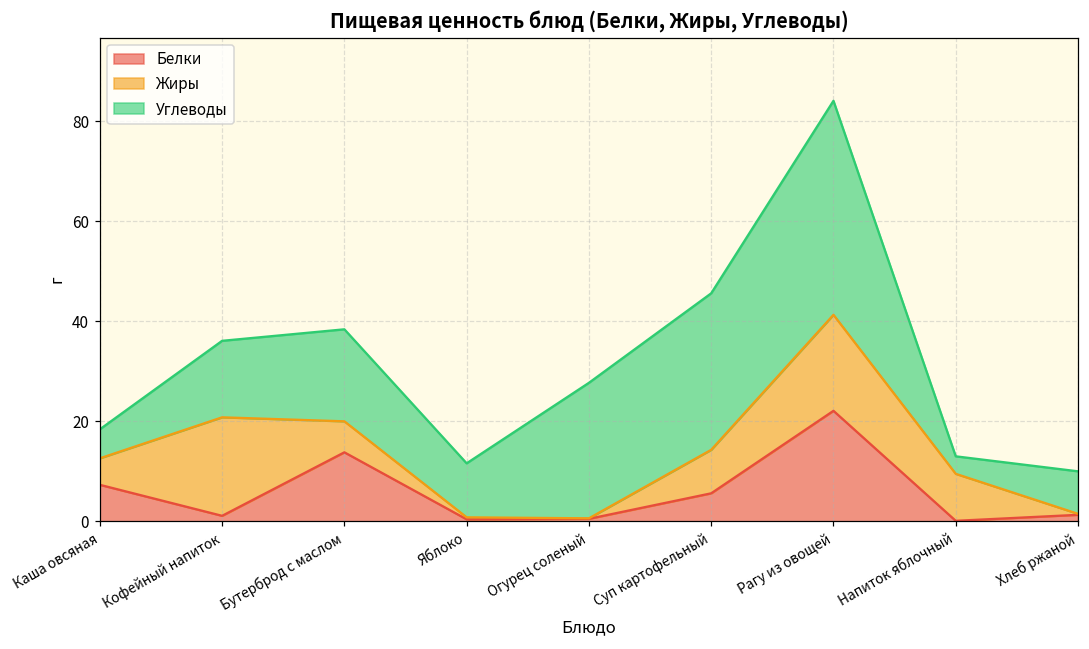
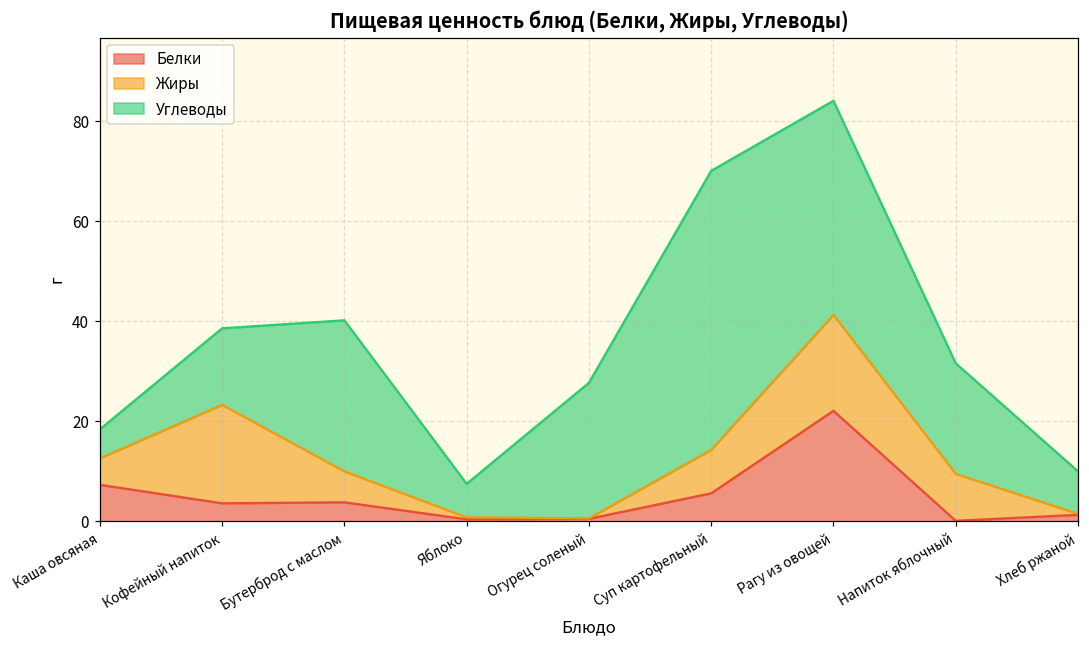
  {
    "Белки": {
      "Каша овсяная": 7,
-     "Кофейный напиток": 1,
-     "Бутерброд с маслом": 14,
+     "Кофейный напиток": 4,
+     "Бутерброд с маслом": 4,
      "Суп картофельный": 6,
      "Рагу из овощей": 22,
      "Напиток яблочный": 0
    },
    "Жиры": {
      "Каша овсяная": 5,
      "Кофейный напиток": 20,
      "Бутерброд с маслом": 6,
      "Суп картофельный": 9,
      "Рагу из овощей": 19,
      "Напиток яблочный": 9
    },
    "Углеводы": {
      "Каша овсяная": 6,
      "Кофейный напиток": 15,
-     "Бутерброд с маслом": 18,
-     "Яблоко": 11,
+     "Бутерброд с маслом": 30,
+     "Яблоко": 7,
      "Огурец соленый": 27,
-     "Суп картофельный": 31,
+     "Суп картофельный": 56,
      "Рагу из овощей": 43,
-     "Напиток яблочный": 4,
+     "Напиток яблочный": 22,
      "Хлеб ржаной": 9
    }
  }
